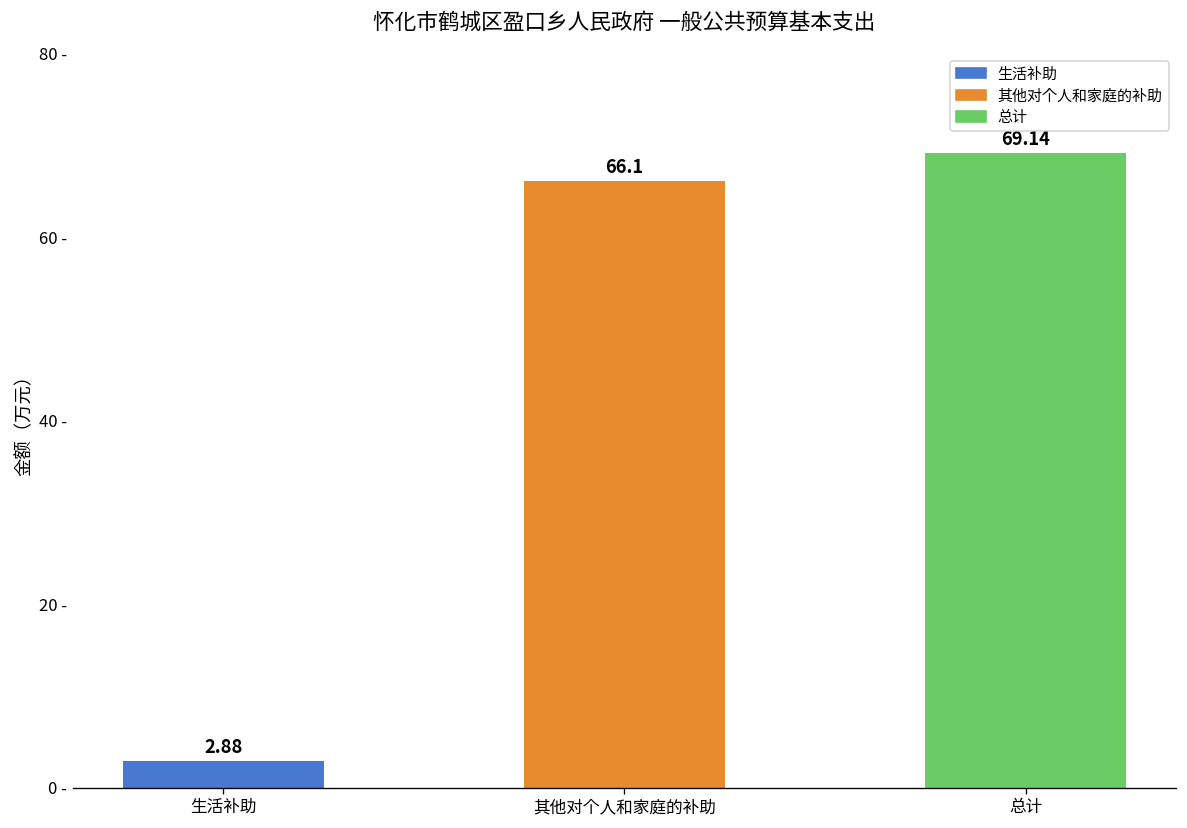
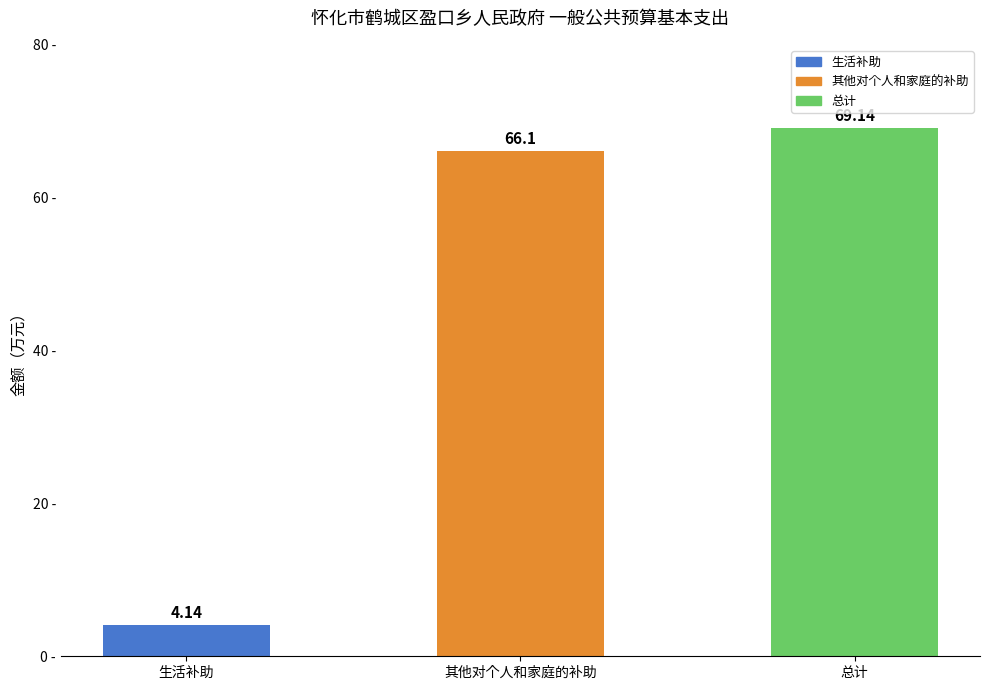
  {
-   "生活补助": 2.88,
+   "生活补助": 4.14,
    "其他对个人和家庭的补助": 66.1
  }
